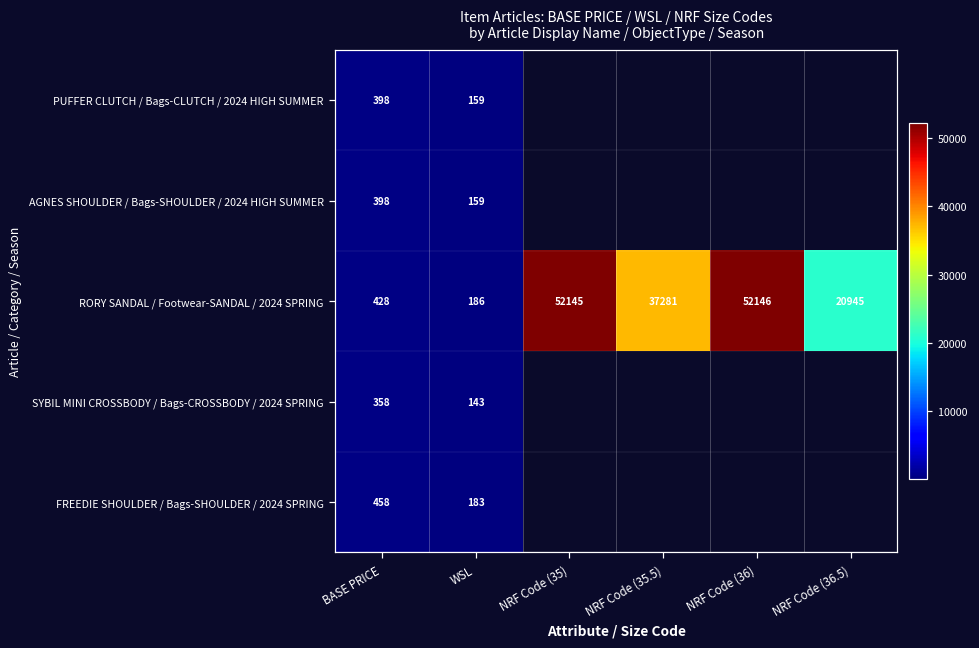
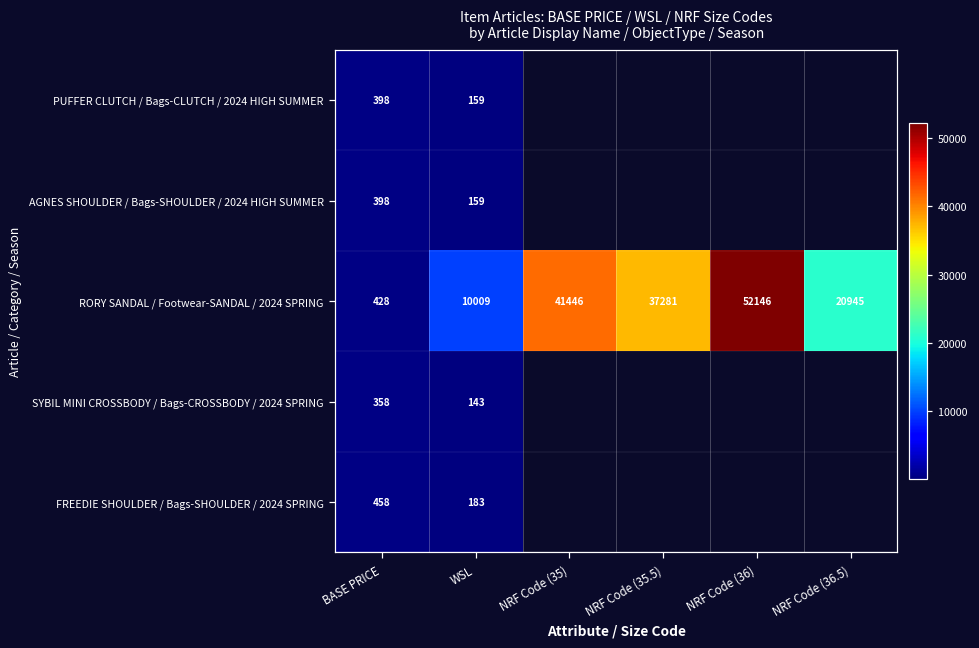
  {
    "PUFFER CLUTCH / Bags-CLUTCH / 2024 HIGH SUMMER": {
      "BASE PRICE": 398,
      "WSL": 159
    },
    "AGNES SHOULDER / Bags-SHOULDER / 2024 HIGH SUMMER": {
      "BASE PRICE": 398,
      "WSL": 159
    },
    "RORY SANDAL / Footwear-SANDAL / 2024 SPRING": {
      "BASE PRICE": 428,
-     "WSL": 186,
-     "NRF Code (35)": 52145,
+     "WSL": 10009,
+     "NRF Code (35)": 41446,
      "NRF Code (35.5)": 37281,
      "NRF Code (36)": 52146,
      "NRF Code (36.5)": 20945
    },
    "SYBIL MINI CROSSBODY / Bags-CROSSBODY / 2024 SPRING": {
      "BASE PRICE": 358,
      "WSL": 143
    },
    "FREEDIE SHOULDER / Bags-SHOULDER / 2024 SPRING": {
      "BASE PRICE": 458,
      "WSL": 183
    }
  }
